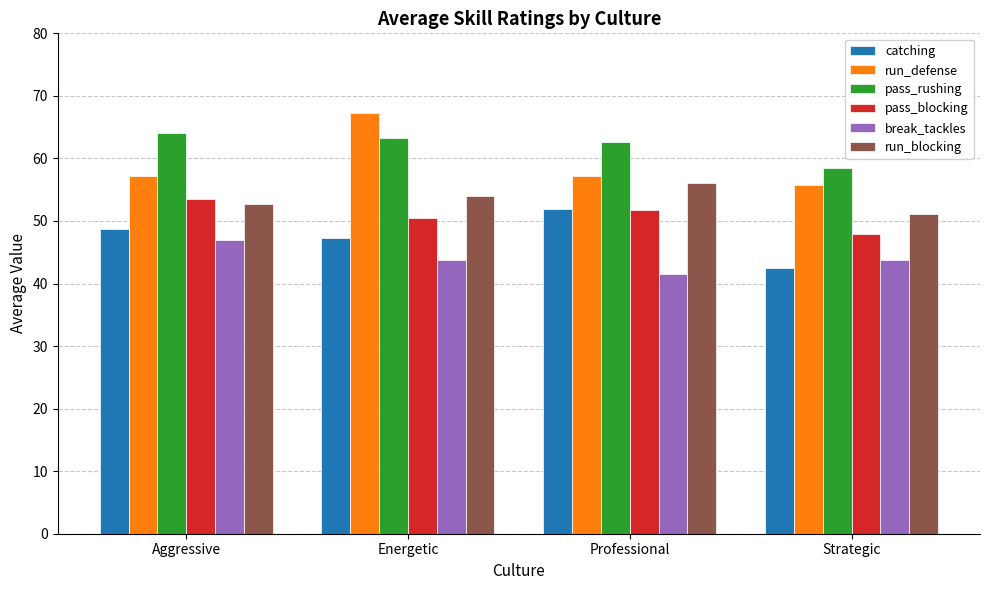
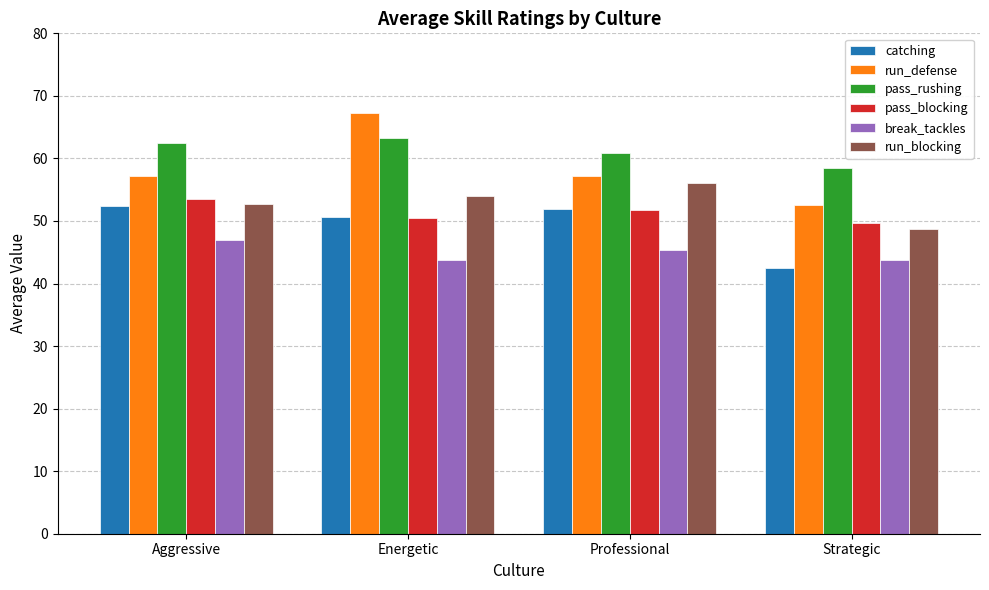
  {
    "catching": {
-     "Aggressive": 49,
-     "Energetic": 47,
+     "Aggressive": 52,
+     "Energetic": 51,
      "Professional": 52,
      "Strategic": 42
    },
    "run_defense": {
      "Aggressive": 57,
      "Energetic": 67,
      "Professional": 57,
-     "Strategic": 56
+     "Strategic": 53
    },
    "pass_rushing": {
-     "Aggressive": 64,
+     "Aggressive": 63,
      "Energetic": 63,
-     "Professional": 63,
+     "Professional": 61,
      "Strategic": 59
    },
    "pass_blocking": {
      "Aggressive": 54,
      "Energetic": 50,
      "Professional": 52,
-     "Strategic": 48
+     "Strategic": 50
    },
    "break_tackles": {
      "Aggressive": 47,
      "Energetic": 44,
-     "Professional": 42,
+     "Professional": 45,
      "Strategic": 44
    },
    "run_blocking": {
      "Aggressive": 53,
      "Energetic": 54,
      "Professional": 56,
-     "Strategic": 51
+     "Strategic": 49
    }
  }
